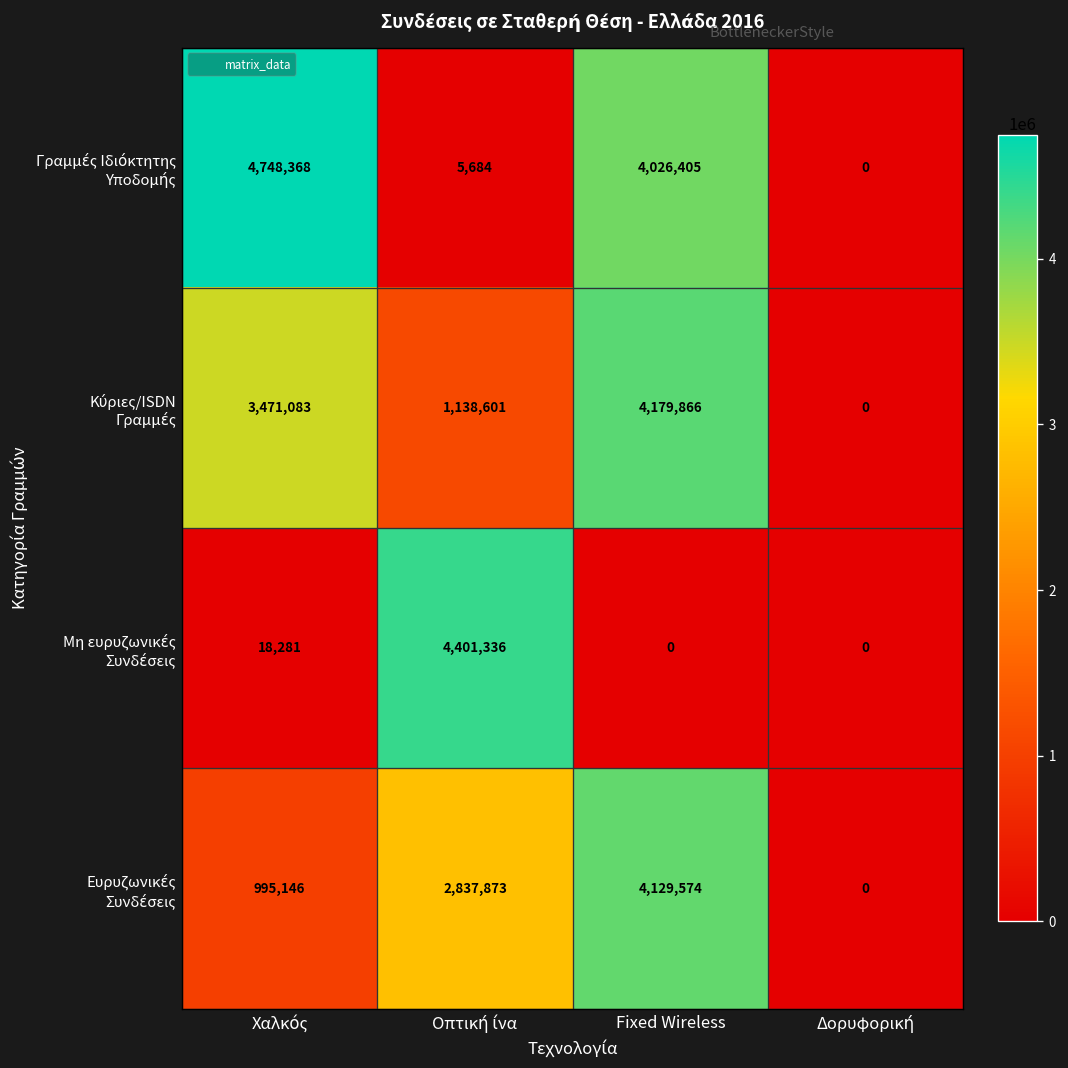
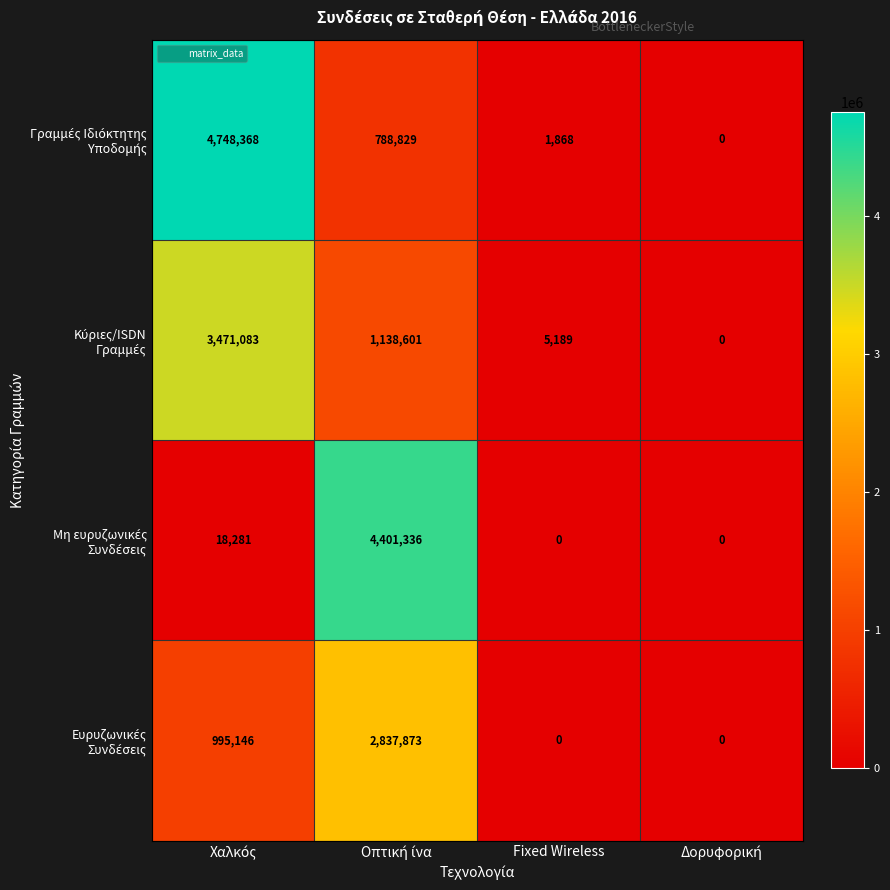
  {
    "Γραμμές Ιδιόκτητης Υποδομής": {
      "Χαλκός": "4,748,368",
-     "Οπτική ίνα": "5,684",
-     "Fixed Wireless": "4,026,405",
+     "Οπτική ίνα": "788,829",
+     "Fixed Wireless": "1,868",
      "Δορυφορική": "0"
    },
    "Κύριες/ISDN Γραμμές": {
      "Χαλκός": "3,471,083",
      "Οπτική ίνα": "1,138,601",
-     "Fixed Wireless": "4,179,866",
+     "Fixed Wireless": "5,189",
      "Δορυφορική": "0"
    },
    "Μη ευρυζωνικές Συνδέσεις": {
      "Χαλκός": "18,281",
      "Οπτική ίνα": "4,401,336",
      "Fixed Wireless": "0",
      "Δορυφορική": "0"
    },
    "Ευρυζωνικές Συνδέσεις": {
      "Χαλκός": "995,146",
      "Οπτική ίνα": "2,837,873",
-     "Fixed Wireless": "4,129,574",
+     "Fixed Wireless": "0",
      "Δορυφορική": "0"
    }
  }
